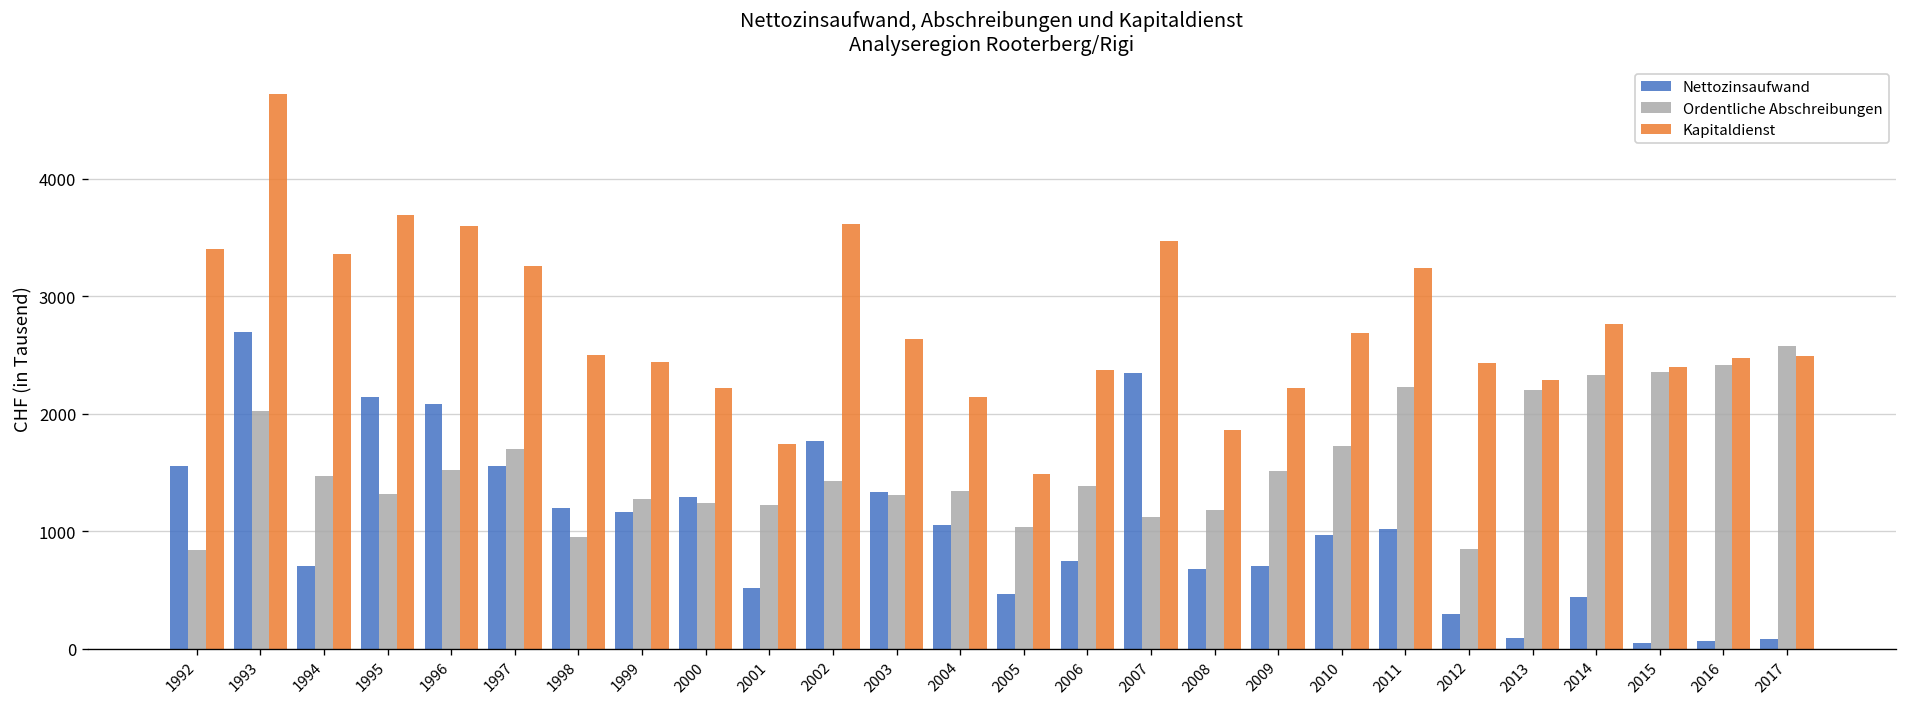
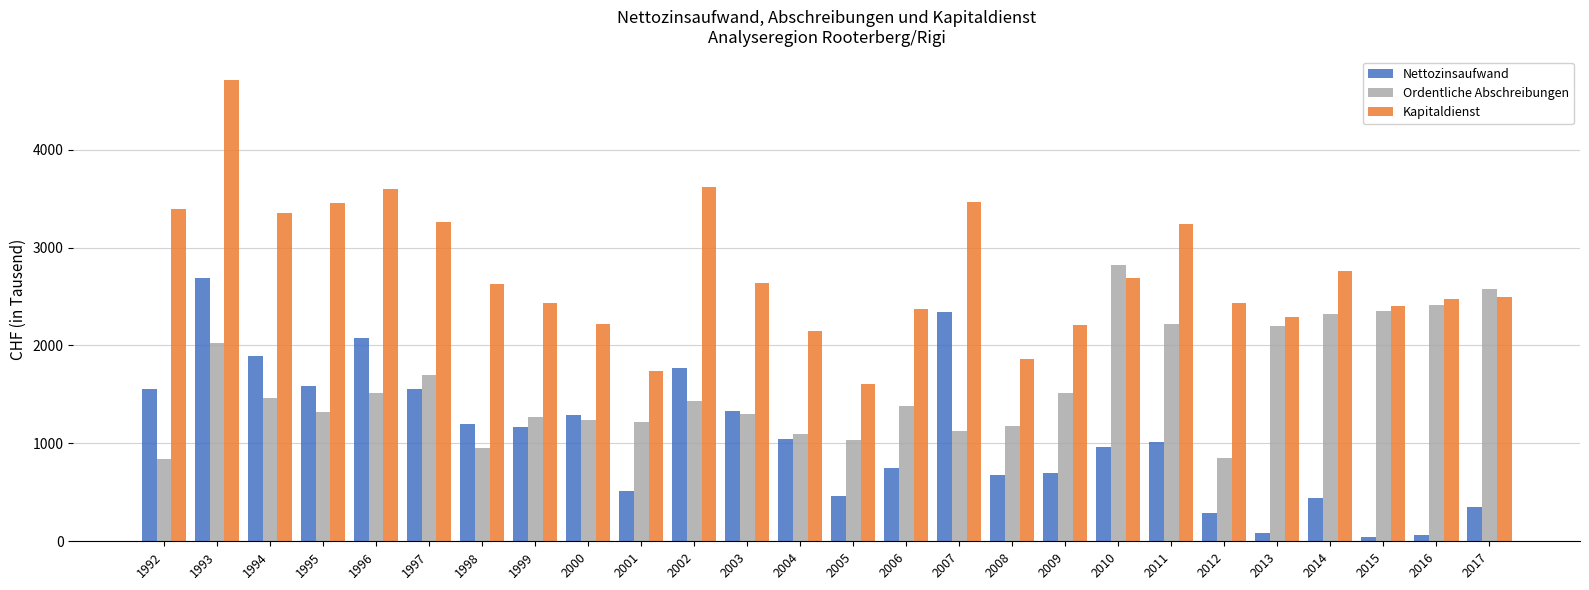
  {
    "Nettozinsaufwand": {
      "1992": 1600,
      "1993": 2700,
-     "1994": 700,
-     "1995": 2100,
+     "1994": 1900,
+     "1995": 1600,
      "1996": 2100,
      "1997": 1600,
      "1998": 1200,
      "1999": 1200,
      "2000": 1300,
      "2001": 500,
      "2002": 1800,
      "2003": 1300,
      "2004": 1000,
      "2005": 500,
      "2006": 700,
      "2007": 2300,
      "2008": 700,
      "2009": 700,
      "2010": 1000,
      "2011": 1000,
      "2012": 300,
      "2013": 100,
      "2014": 400,
      "2015": 0,
      "2016": 100,
-     "2017": 100
+     "2017": 400
    },
    "Ordentliche Abschreibungen": {
      "1992": 800,
      "1993": 2000,
      "1994": 1500,
      "1995": 1300,
      "1996": 1500,
      "1997": 1700,
      "1998": 1000,
      "1999": 1300,
      "2000": 1200,
      "2001": 1200,
      "2002": 1400,
      "2003": 1300,
-     "2004": 1300,
+     "2004": 1100,
      "2005": 1000,
      "2006": 1400,
      "2007": 1100,
      "2008": 1200,
      "2009": 1500,
-     "2010": 1700,
+     "2010": 2800,
      "2011": 2200,
      "2012": 900,
      "2013": 2200,
      "2014": 2300,
      "2015": 2400,
      "2016": 2400,
      "2017": 2600
    },
    "Kapitaldienst": {
      "1992": 3400,
      "1993": 4700,
      "1994": 3400,
-     "1995": 3700,
+     "1995": 3500,
      "1996": 3600,
      "1997": 3300,
-     "1998": 2500,
+     "1998": 2600,
      "1999": 2400,
      "2000": 2200,
      "2001": 1700,
      "2002": 3600,
      "2003": 2600,
      "2004": 2100,
-     "2005": 1500,
+     "2005": 1600,
      "2006": 2400,
      "2007": 3500,
      "2008": 1900,
      "2009": 2200,
      "2010": 2700,
      "2011": 3200,
      "2012": 2400,
      "2013": 2300,
      "2014": 2800,
      "2015": 2400,
      "2016": 2500,
      "2017": 2500
    }
  }
